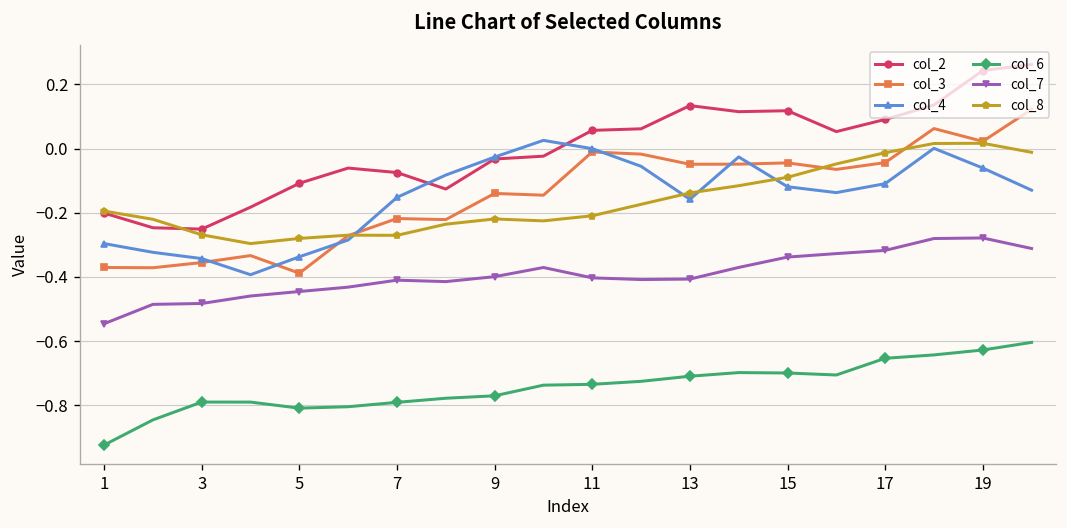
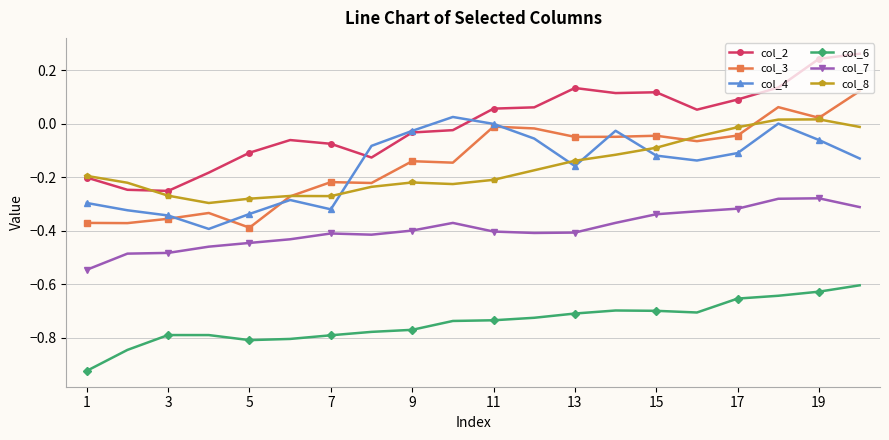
  {
    "col_2": {
      "3": -0.25,
      "5": -0.11,
      "7": -0.07,
      "11": 0.06,
      "13": 0.13,
      "15": 0.12,
      "17": 0.09
    },
    "col_3": {
      "1": -0.37,
      "3": -0.36,
      "5": -0.39,
      "7": -0.22,
      "9": -0.14,
      "11": -0.01,
      "13": -0.05,
      "15": -0.04,
      "17": -0.04
    },
    "col_4": {
      "1": -0.30,
      "3": -0.34,
      "5": -0.34,
-     "7": -0.15,
+     "7": -0.32,
      "11": 0.00,
      "13": -0.16,
      "15": -0.12,
      "17": -0.11,
      "19": -0.06
    },
    "col_6": {
      "1": -0.92,
      "3": -0.79,
      "5": -0.81,
      "7": -0.79,
      "9": -0.77,
      "11": -0.73,
      "13": -0.71,
      "15": -0.70,
      "17": -0.65,
      "19": -0.63
    },
    "col_7": {
      "1": -0.55,
      "3": -0.48,
      "5": -0.45,
      "7": -0.41,
      "9": -0.40,
      "11": -0.40,
      "13": -0.41,
      "15": -0.34,
      "17": -0.32,
      "19": -0.28
    },
    "col_8": {
      "3": -0.27,
      "5": -0.28,
      "7": -0.27,
      "9": -0.22,
      "11": -0.21,
      "13": -0.14,
      "15": -0.09,
      "17": -0.01
    }
  }
